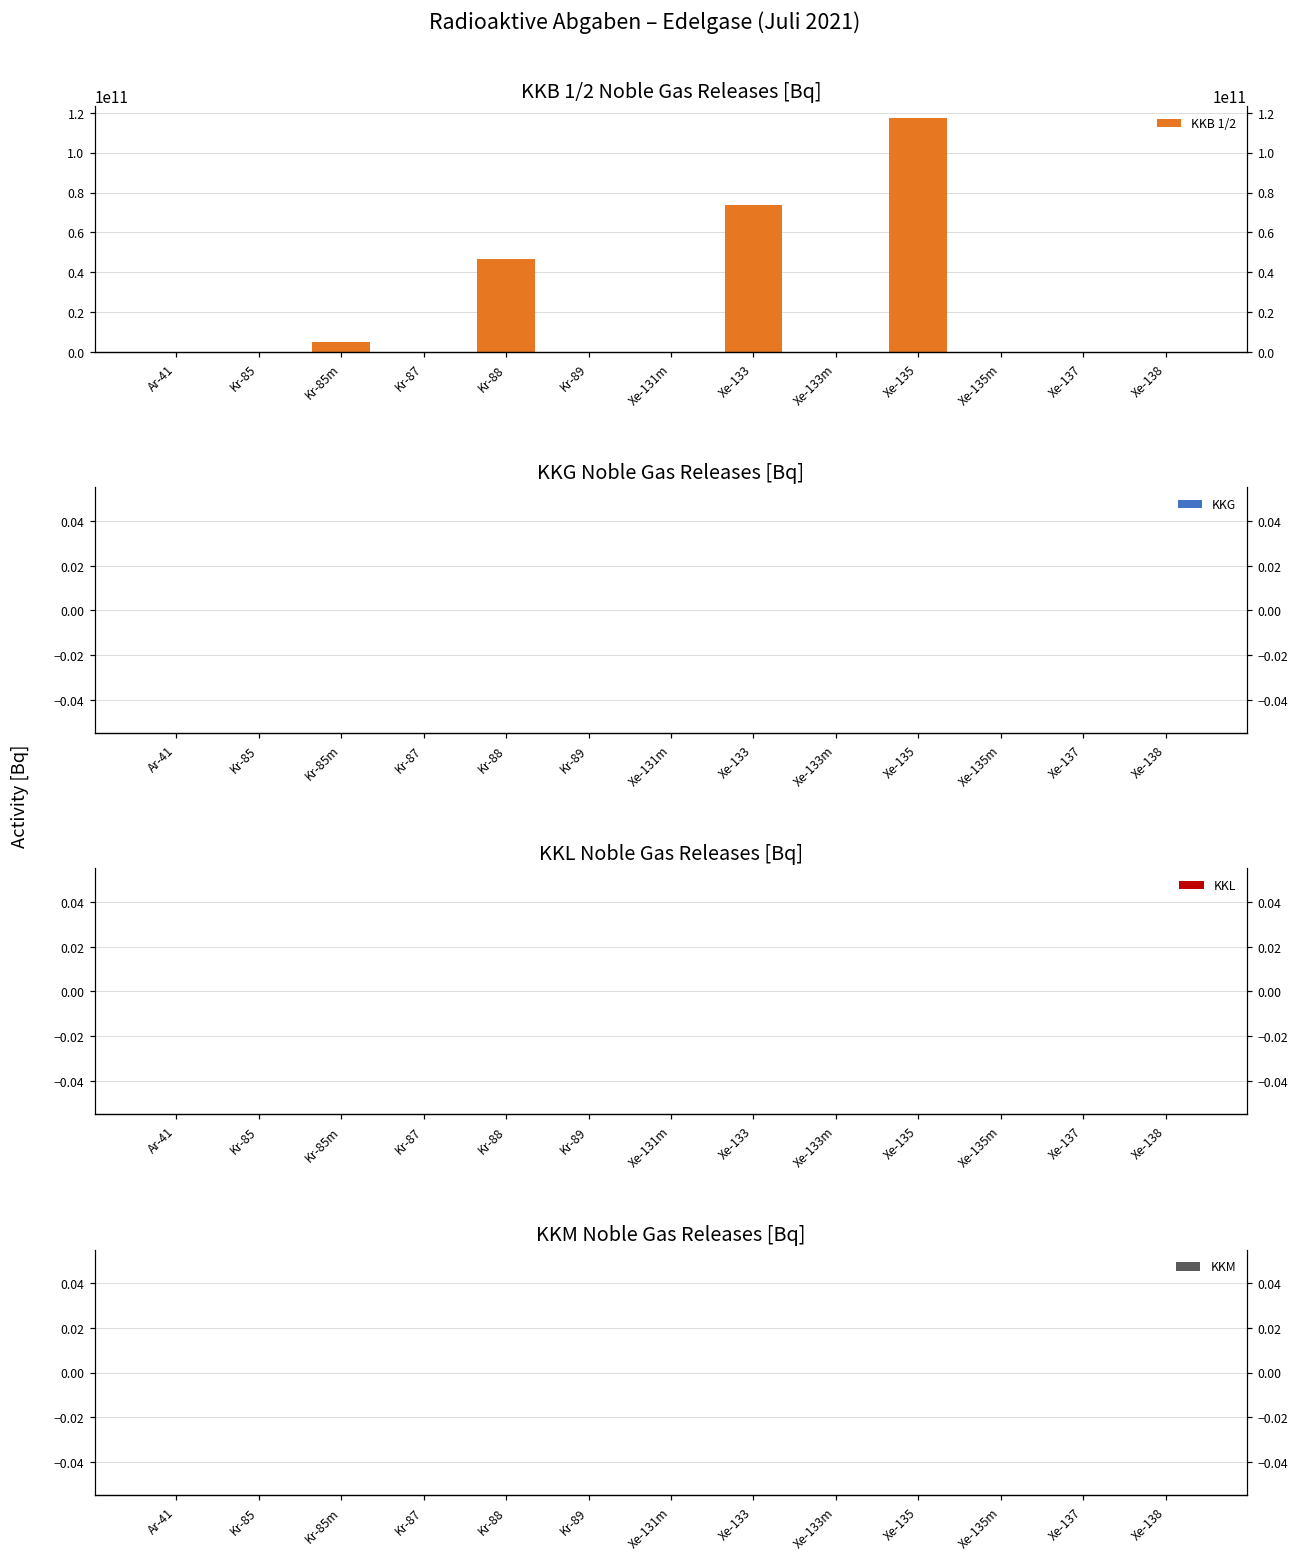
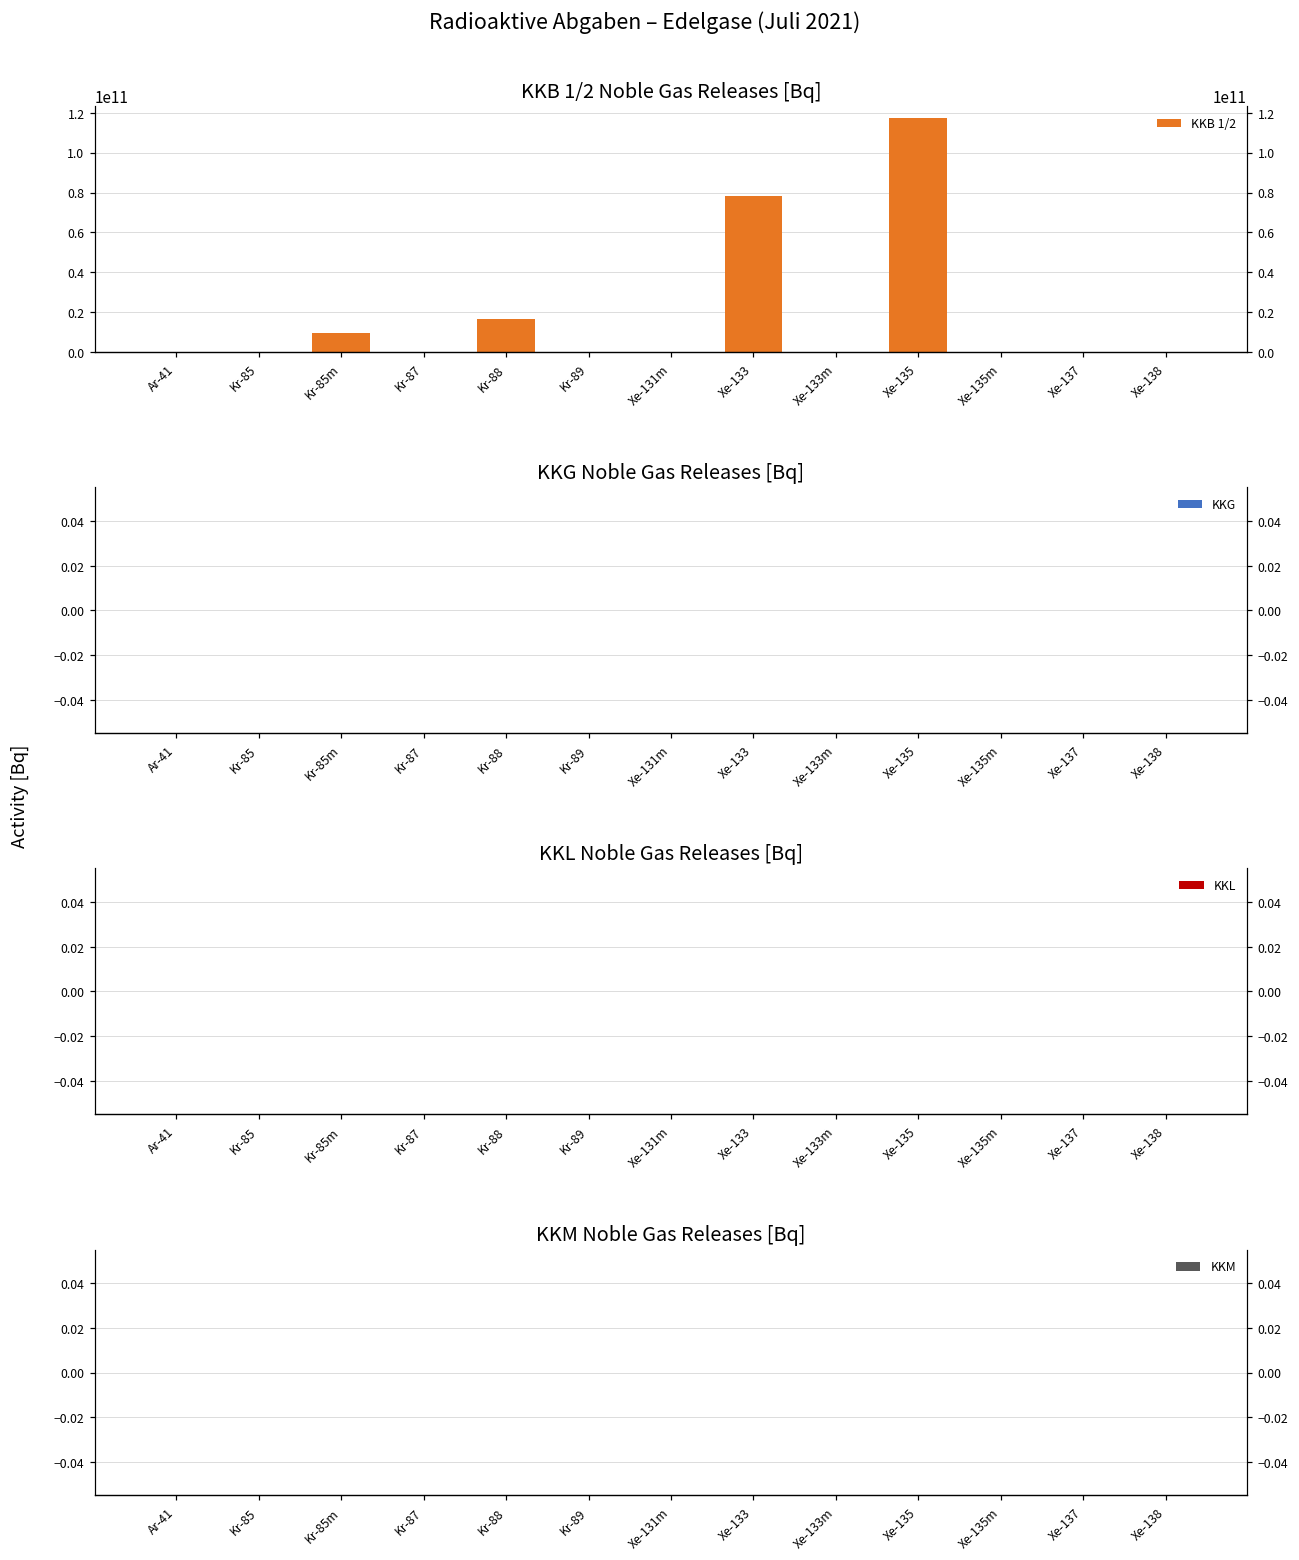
  {
    "KKB 1/2 Noble Gas Releases [Bq]": {
      "Ar-41": 0,
      "Kr-85": 0,
-     "Kr-85m": 5000000000,
+     "Kr-85m": 10000000000,
      "Kr-87": 0,
-     "Kr-88": 47000000000,
+     "Kr-88": 17000000000,
      "Kr-89": 0,
      "Xe-131m": 0,
-     "Xe-133": 74000000000,
+     "Xe-133": 78000000000,
      "Xe-133m": 0,
      "Xe-135": 117000000000,
      "Xe-135m": 0,
      "Xe-137": 0,
      "Xe-138": 0
    },
    "KKG Noble Gas Releases [Bq]": {
      "Ar-41": 0.000,
      "Kr-85": 0.000,
      "Kr-85m": 0.000,
      "Kr-87": 0.000,
      "Kr-88": 0.000,
      "Kr-89": 0.000,
      "Xe-131m": 0.000,
      "Xe-133": 0.000,
      "Xe-133m": 0.000,
      "Xe-135": 0.000,
      "Xe-135m": 0.000,
      "Xe-137": 0.000,
      "Xe-138": 0.000
    },
    "KKL Noble Gas Releases [Bq]": {
      "Ar-41": 0.000,
      "Kr-85": 0.000,
      "Kr-85m": 0.000,
      "Kr-87": 0.000,
      "Kr-88": 0.000,
      "Kr-89": 0.000,
      "Xe-131m": 0.000,
      "Xe-133": 0.000,
      "Xe-133m": 0.000,
      "Xe-135": 0.000,
      "Xe-135m": 0.000,
      "Xe-137": 0.000,
      "Xe-138": 0.000
    },
    "KKM Noble Gas Releases [Bq]": {
      "Ar-41": 0.000,
      "Kr-85": 0.000,
      "Kr-85m": 0.000,
      "Kr-87": 0.000,
      "Kr-88": 0.000,
      "Kr-89": 0.000,
      "Xe-131m": 0.000,
      "Xe-133": 0.000,
      "Xe-133m": 0.000,
      "Xe-135": 0.000,
      "Xe-135m": 0.000,
      "Xe-137": 0.000,
      "Xe-138": 0.000
    }
  }
